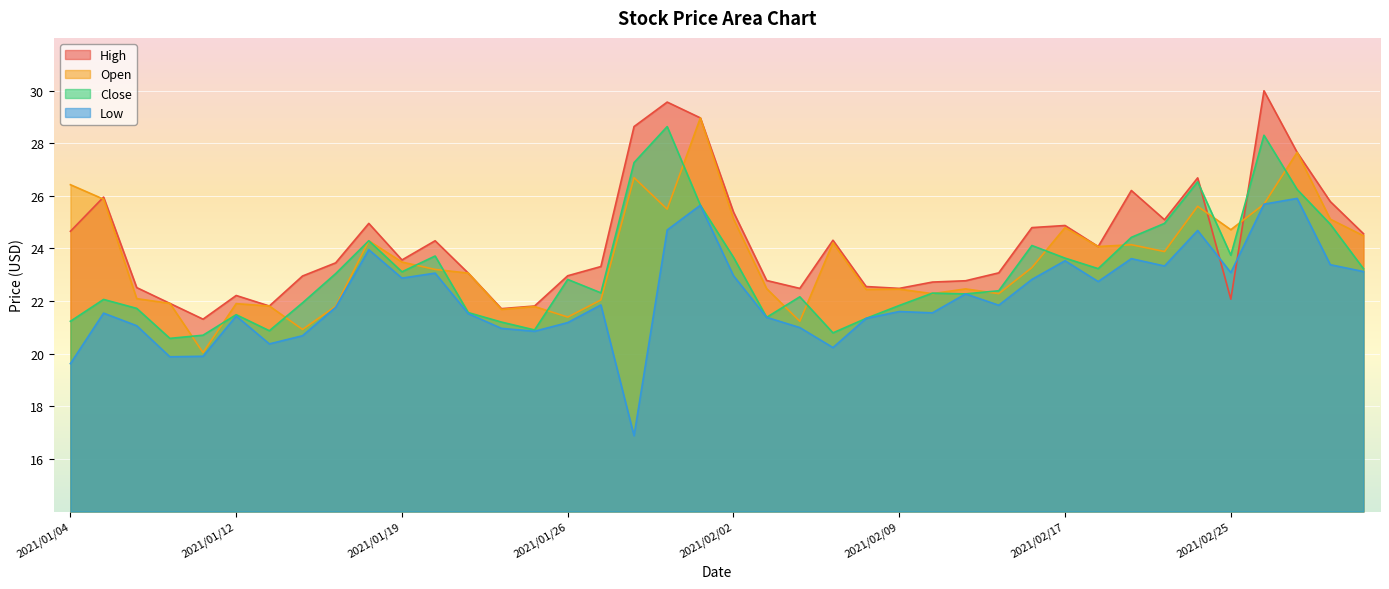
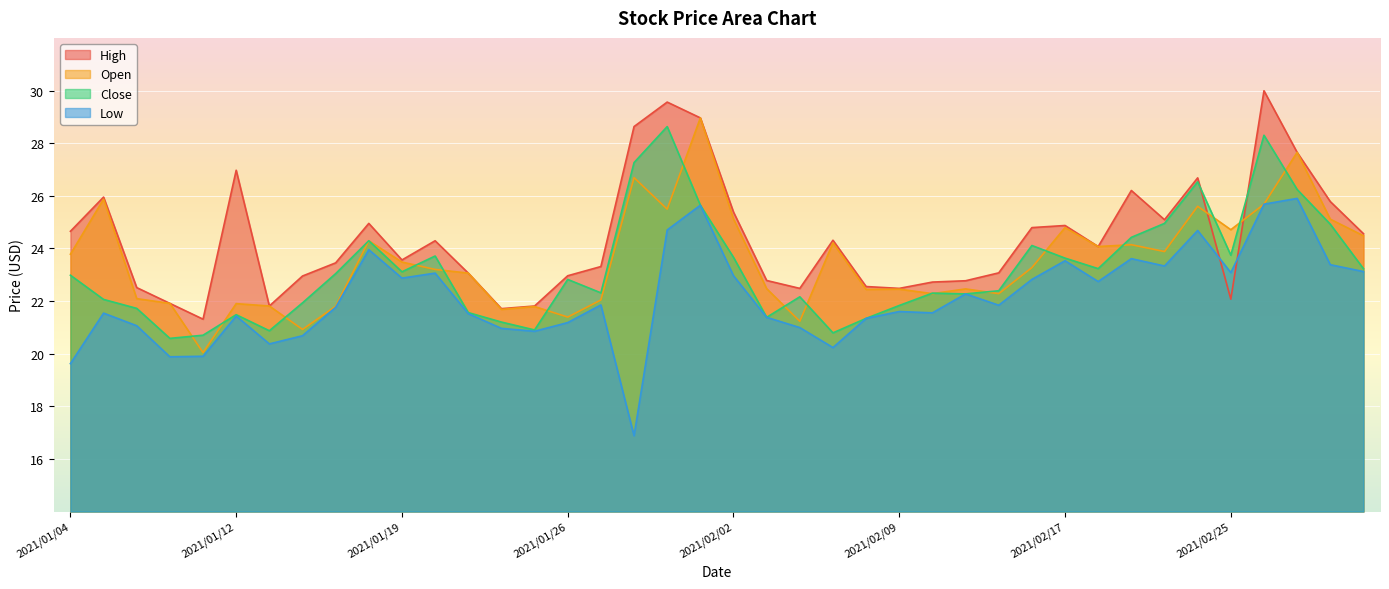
  {
    "High": {
      "2021/01/04": 24.7,
-     "2021/01/12": 22.2,
+     "2021/01/12": 27.0,
      "2021/01/26": 23.0,
      "2021/02/02": 25.4,
      "2021/02/25": 22.1
    },
    "Open": {
-     "2021/01/04": 26.4,
+     "2021/01/04": 23.8,
      "2021/01/12": 21.9,
      "2021/01/26": 21.4,
      "2021/02/02": 25.1,
      "2021/02/25": 24.7
    },
    "Close": {
-     "2021/01/04": 21.2,
+     "2021/01/04": 23.0,
      "2021/01/19": 23.1,
      "2021/01/26": 22.8,
      "2021/02/02": 23.7,
      "2021/02/09": 21.8,
      "2021/02/17": 23.6,
      "2021/02/25": 23.7
    },
    "Low": {
      "2021/01/04": 19.6,
      "2021/01/19": 22.9,
      "2021/01/26": 21.2,
      "2021/02/02": 23.0,
      "2021/02/09": 21.6,
      "2021/02/17": 23.5,
      "2021/02/25": 23.1
    }
  }
